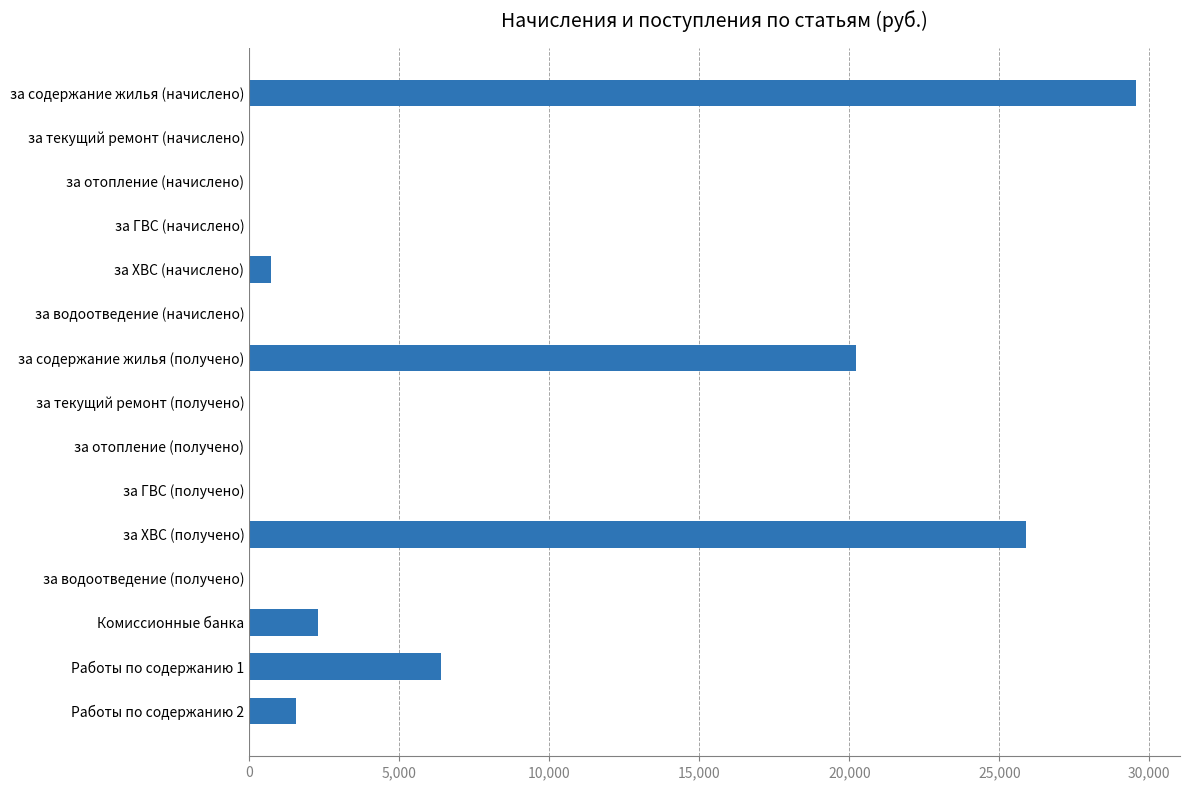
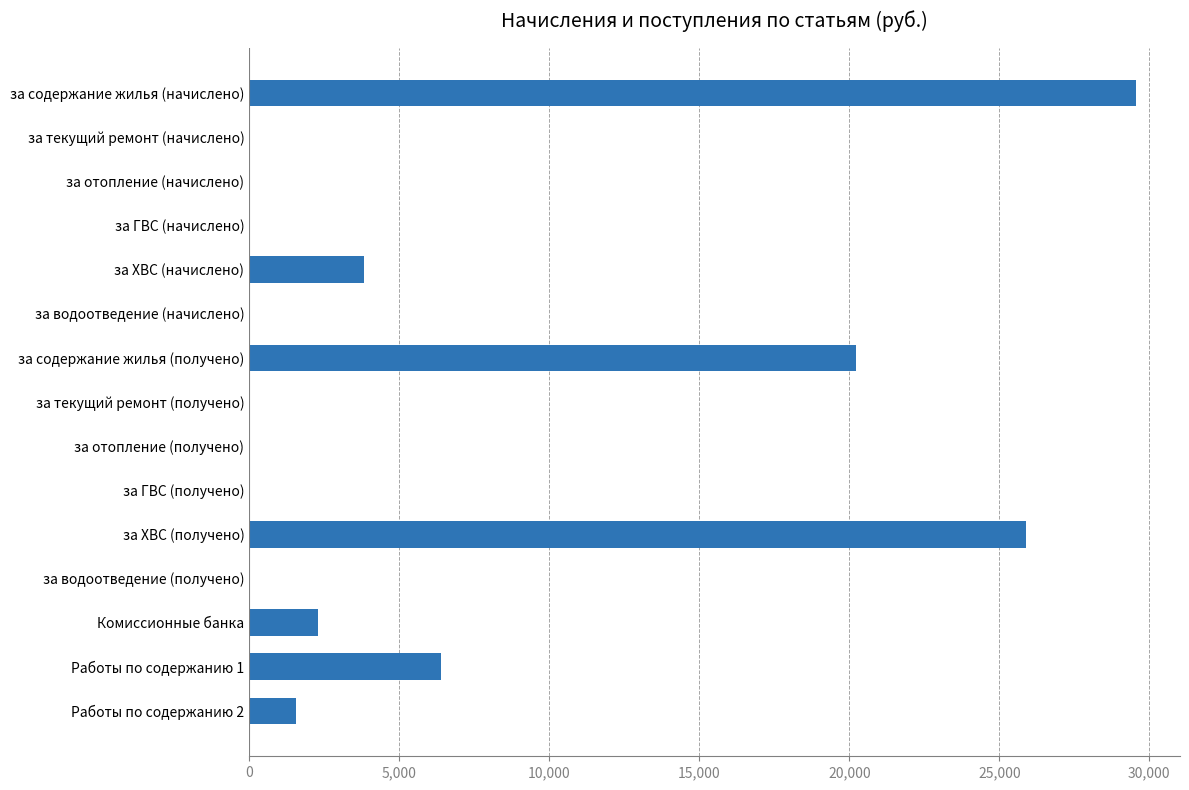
  {
    "за содержание жилья (начислено)": "29,500",
    "за текущий ремонт (начислено)": "0",
    "за отопление (начислено)": "0",
    "за ГВС (начислено)": "0",
-   "за ХВС (начислено)": "700",
+   "за ХВС (начислено)": "3,800",
    "за водоотведение (начислено)": "0",
    "за содержание жилья (получено)": "20,200",
    "за текущий ремонт (получено)": "0",
    "за отопление (получено)": "0",
    "за ГВС (получено)": "0",
    "за ХВС (получено)": "25,900",
    "за водоотведение (получено)": "0",
    "Комиссионные банка": "2,300",
    "Работы по содержанию 1": "6,400",
    "Работы по содержанию 2": "1,600"
  }
